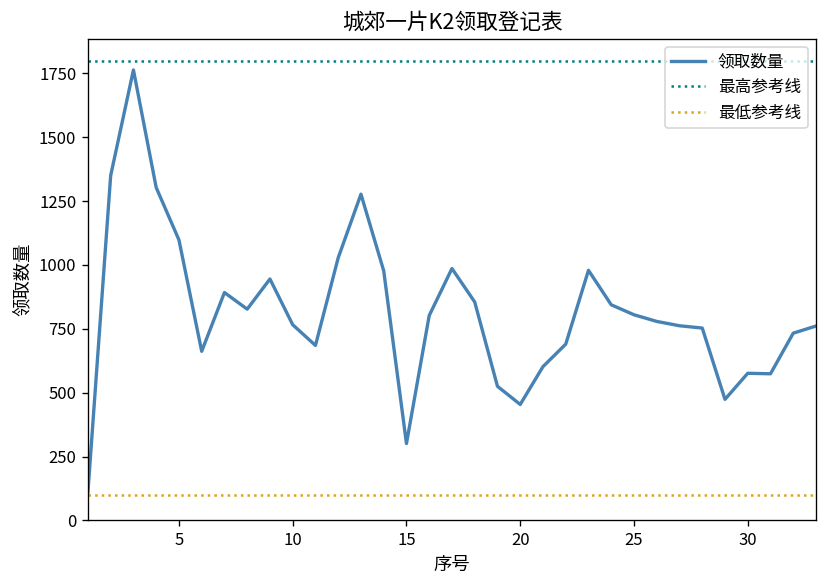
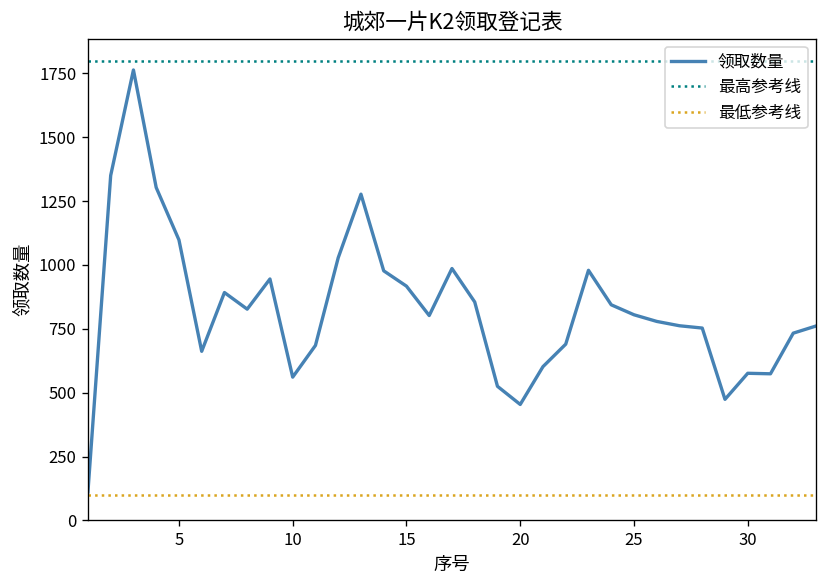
  {
    "领取数量": {
      "5": 1100,
-     "10": 770,
-     "15": 300,
+     "10": 560,
+     "15": 920,
      "20": 450,
      "25": 810,
      "30": 580
    },
    "最高参考线": {
      "5": 1800,
      "10": 1800,
      "15": 1800,
      "20": 1800,
      "25": 1800
    },
    "最低参考线": {
      "5": 100,
      "10": 100,
      "15": 100,
      "20": 100,
      "25": 100,
      "30": 100
    }
  }
